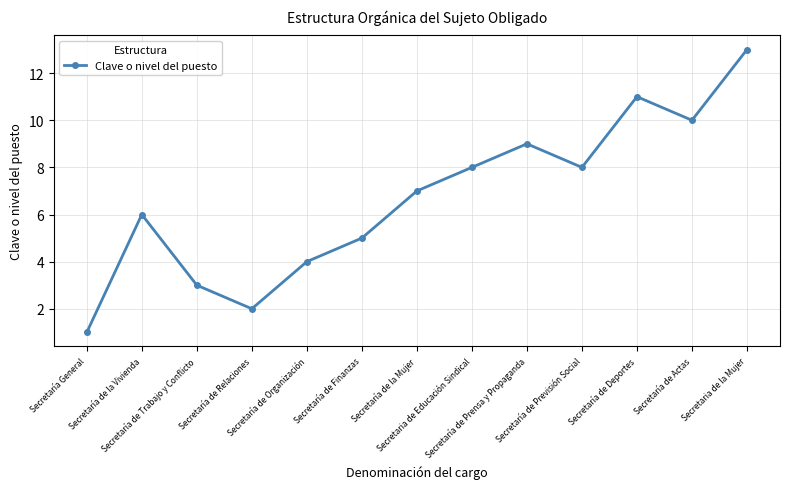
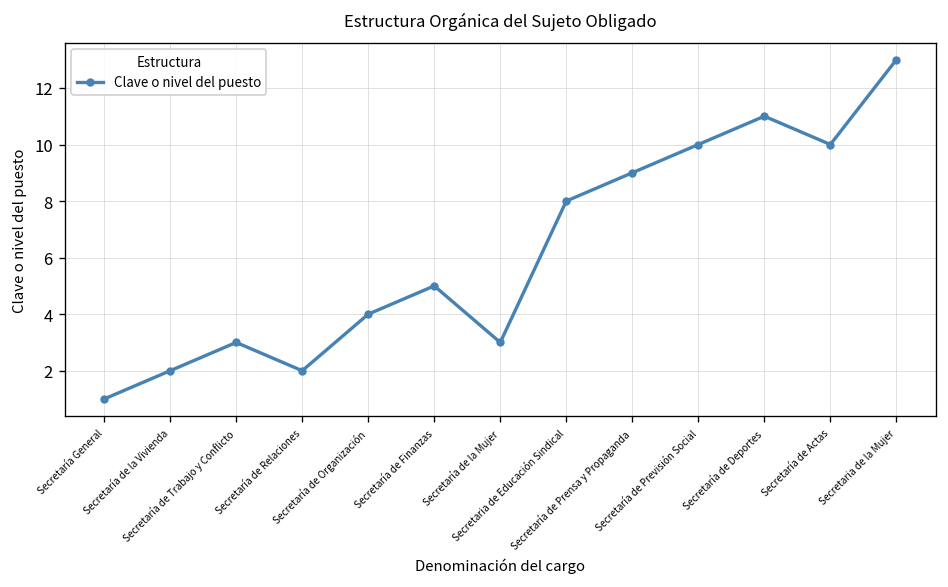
  {
    "Secretaría General": 1,
-   "Secretaría de la Vivienda": 6,
+   "Secretaría de la Vivienda": 2,
    "Secretaría de Trabajo y Conflicto": 3,
    "Secretaría de Relaciones": 2,
    "Secretaría de Organización": 4,
    "Secretaría de Finanzas": 5,
-   "Secretaría de la Mujer": 7,
+   "Secretaría de la Mujer": 3,
    "Secretaria de Educación Sindical": 8,
    "Secretaría de Prensa y Propaganda": 9,
-   "Secretaría de Previsión Social": 8,
+   "Secretaría de Previsión Social": 10,
    "Secretaría de Deportes": 11,
    "Secretaría de Actas": 10,
    "Secretaria de la Mujer": 13
  }
